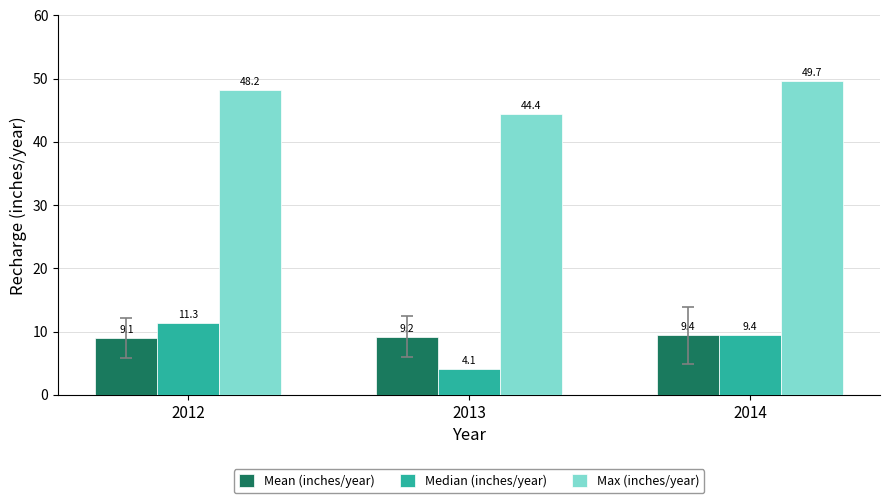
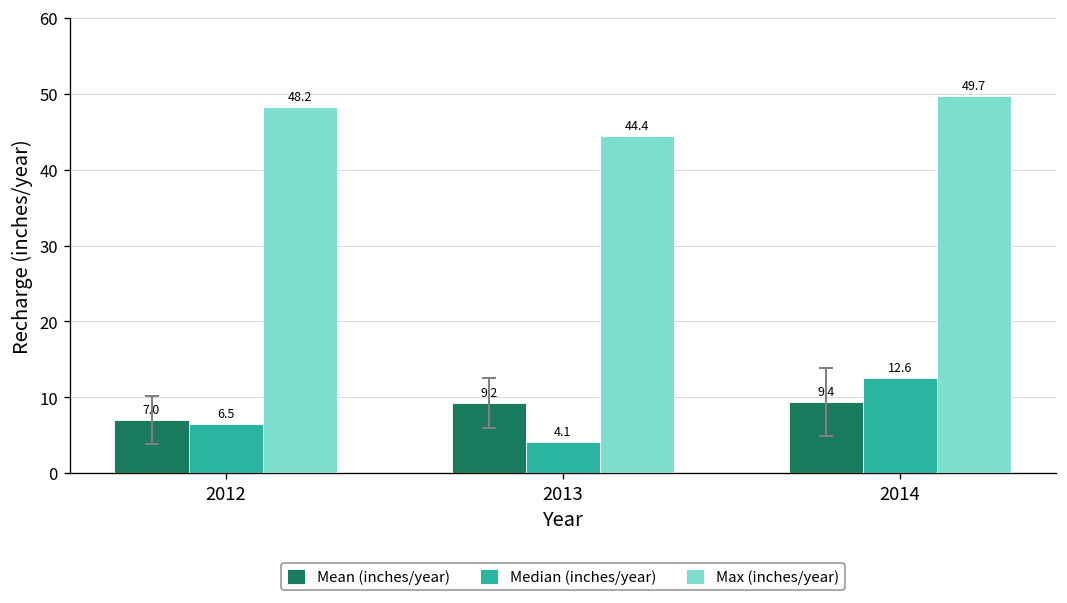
  {
    "Mean (inches/year)": {
-     "2012": 9.1,
+     "2012": 7.0,
      "2013": 9.2,
      "2014": 9.4
    },
    "Median (inches/year)": {
-     "2012": 11.3,
+     "2012": 6.5,
      "2013": 4.1,
-     "2014": 9.4
+     "2014": 12.6
    },
    "Max (inches/year)": {
      "2012": 48.2,
      "2013": 44.4,
      "2014": 49.7
    }
  }
